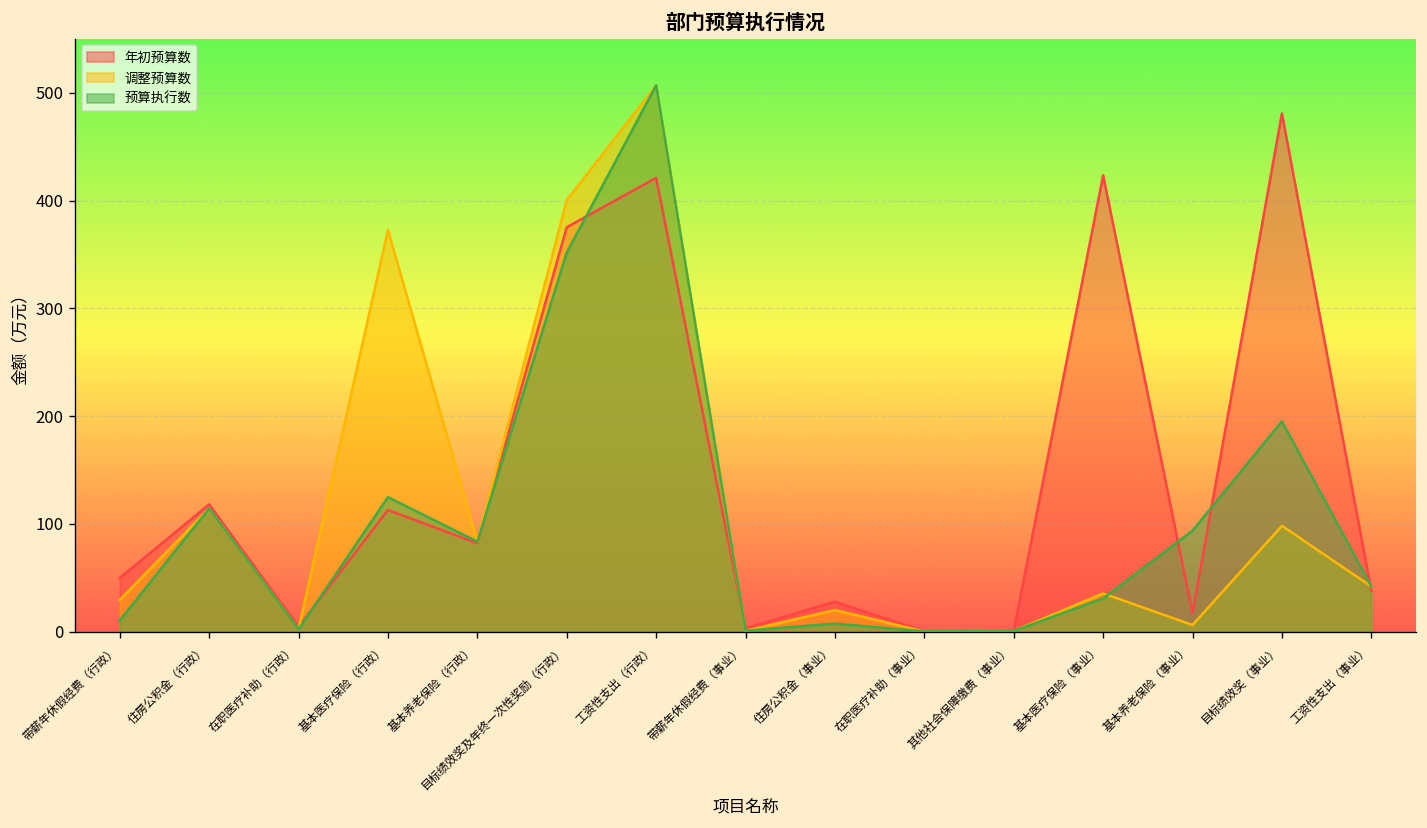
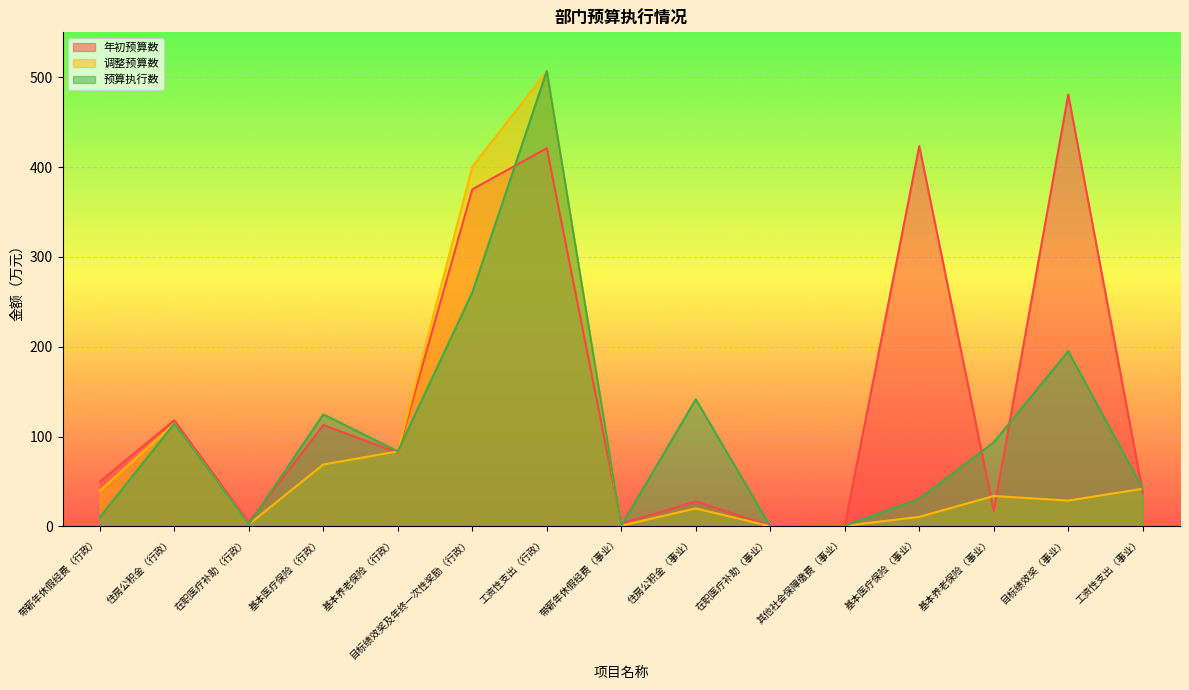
  {
    "年初预算数": {
      "带薪年休假经费（行政）": 50,
      "住房公积金（行政）": 120,
      "基本医疗保险（行政）": 110,
      "目标绩效奖及年终一次性奖励（行政）": 380,
      "工资性支出（行政）": 420,
      "住房公积金（事业）": 30,
      "基本医疗保险（事业）": 420,
      "基本养老保险（事业）": 20,
      "目标绩效奖（事业）": 480,
      "工资性支出（事业）": 40
    },
    "调整预算数": {
-     "带薪年休假经费（行政）": 30,
-     "基本医疗保险（行政）": 370,
+     "带薪年休假经费（行政）": 40,
+     "基本医疗保险（行政）": 70,
      "目标绩效奖及年终一次性奖励（行政）": 400,
      "住房公积金（事业）": 20,
-     "基本医疗保险（事业）": 40,
-     "基本养老保险（事业）": 10,
-     "目标绩效奖（事业）": 100
+     "基本医疗保险（事业）": 10,
+     "基本养老保险（事业）": 30,
+     "目标绩效奖（事业）": 30
    },
    "预算执行数": {
      "带薪年休假经费（行政）": 10,
      "基本医疗保险（行政）": 120,
-     "目标绩效奖及年终一次性奖励（行政）": 350,
-     "住房公积金（事业）": 10,
+     "目标绩效奖及年终一次性奖励（行政）": 260,
+     "住房公积金（事业）": 140,
      "基本医疗保险（事业）": 30,
      "基本养老保险（事业）": 90,
      "目标绩效奖（事业）": 200
    }
  }
